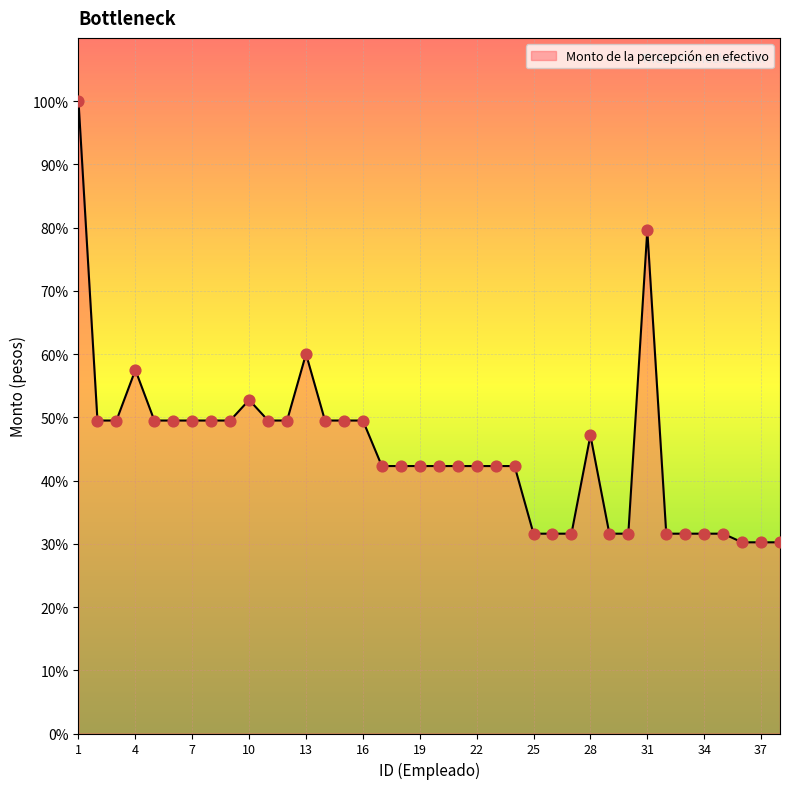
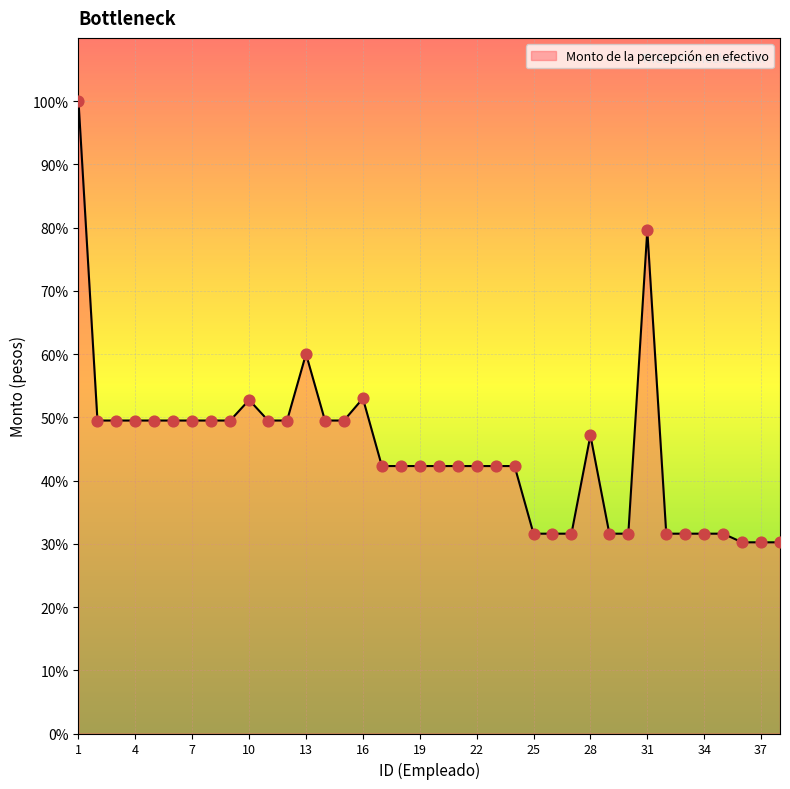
  {
    "1": "100%",
-   "4": "57%",
+   "4": "49%",
    "7": "49%",
    "10": "53%",
    "13": "60%",
-   "16": "49%",
+   "16": "53%",
    "19": "42%",
    "22": "42%",
    "25": "32%",
    "28": "47%",
    "31": "80%",
    "34": "32%",
    "37": "30%"
  }
